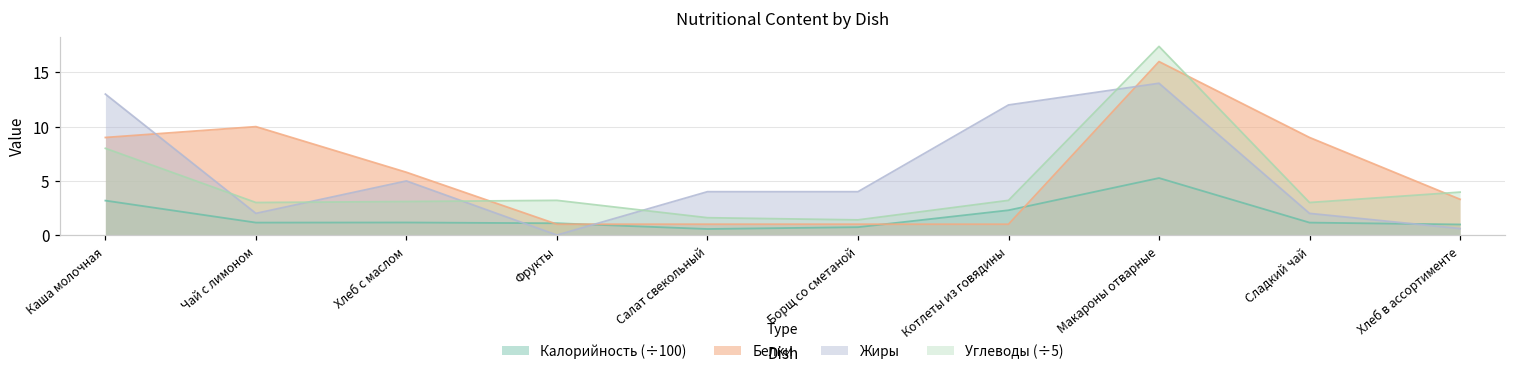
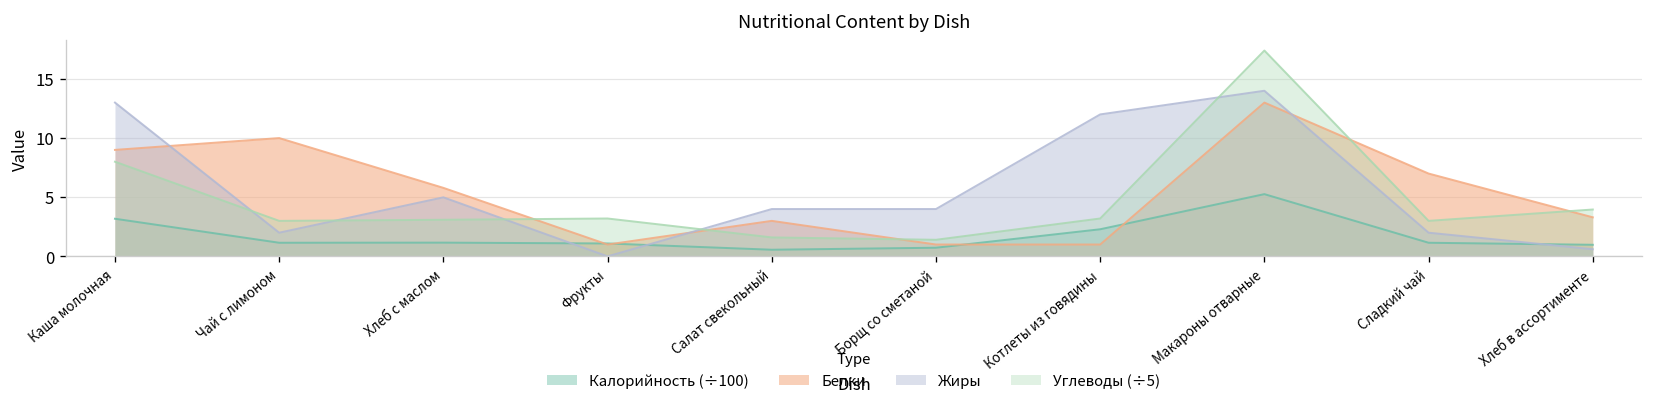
  {
    "Белки": {
      "Каша молочная": 9,
      "Чай с лимоном": 10,
      "Хлеб с маслом": 6,
-     "Салат свекольный": 1,
+     "Салат свекольный": 3,
      "Борщ со сметаной": 1,
      "Котлеты из говядины": 1,
-     "Макароны отварные": 16,
-     "Сладкий чай": 9,
+     "Макароны отварные": 13,
+     "Сладкий чай": 7,
      "Хлеб в ассортименте": 3
    }
  }
